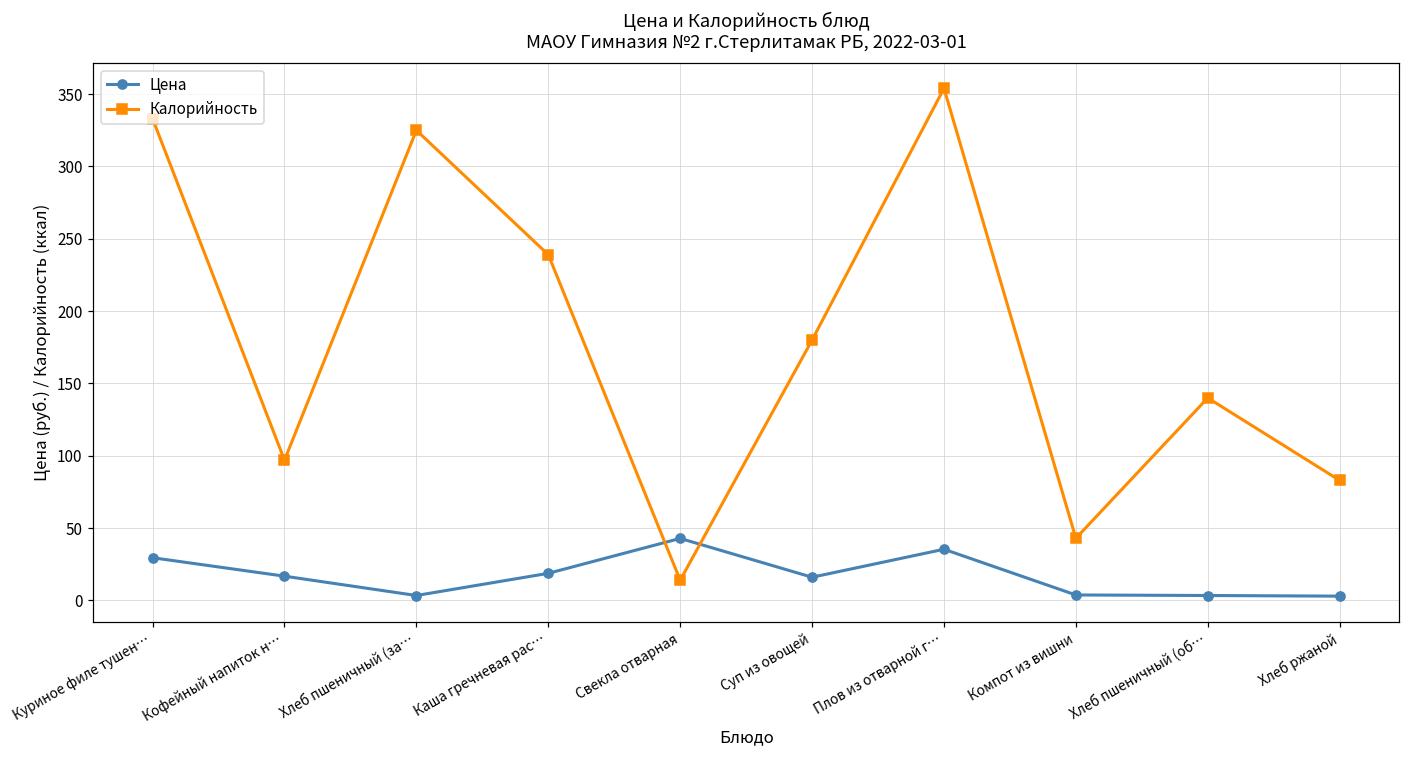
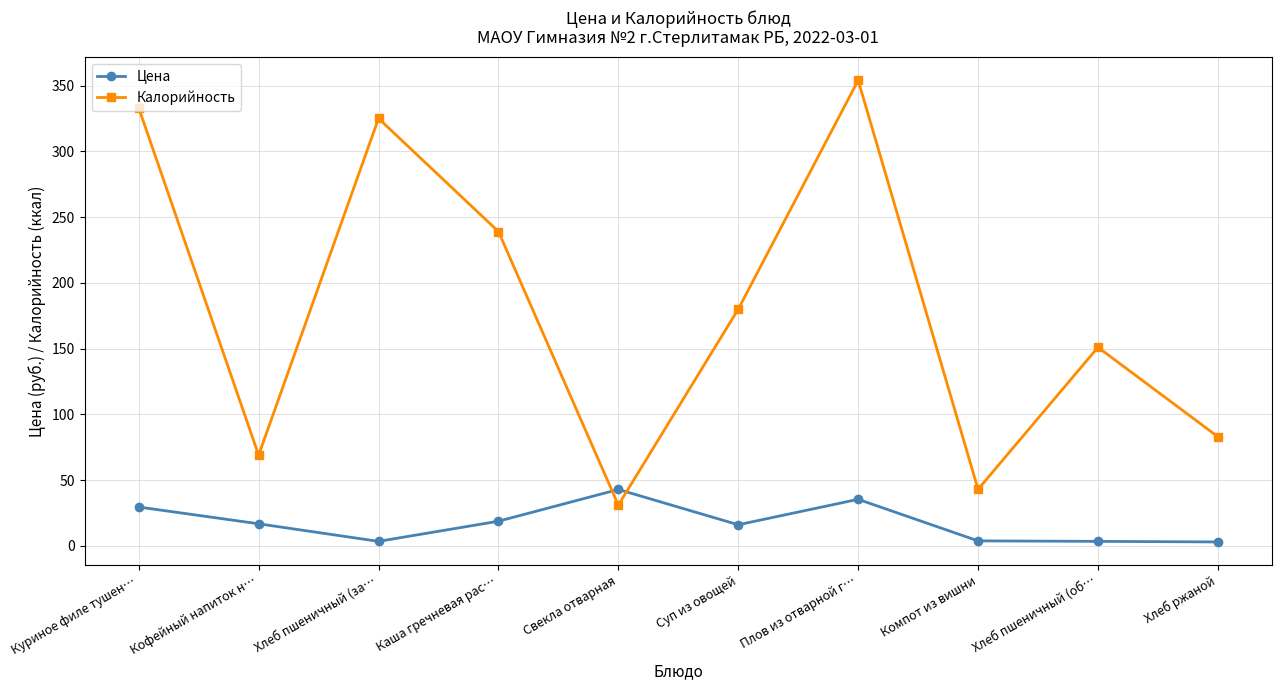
  {
    "Цена": {
      "Куриное филе тушен…": 30,
      "Кофейный напиток н…": 17,
      "Хлеб пшеничный (за…": 3,
      "Каша гречневая рас…": 19,
      "Свекла отварная": 43,
      "Суп из овощей": 16,
      "Плов из отварной г…": 35,
      "Компот из вишни": 4,
      "Хлеб пшеничный (об…": 3,
      "Хлеб ржаной": 3
    },
    "Калорийность": {
-     "Кофейный напиток н…": 97,
+     "Кофейный напиток н…": 69,
      "Хлеб пшеничный (за…": 325,
      "Каша гречневая рас…": 239,
-     "Свекла отварная": 14,
+     "Свекла отварная": 31,
      "Суп из овощей": 180,
      "Плов из отварной г…": 354,
      "Компот из вишни": 43,
-     "Хлеб пшеничный (об…": 140,
+     "Хлеб пшеничный (об…": 151,
      "Хлеб ржаной": 83
    }
  }
